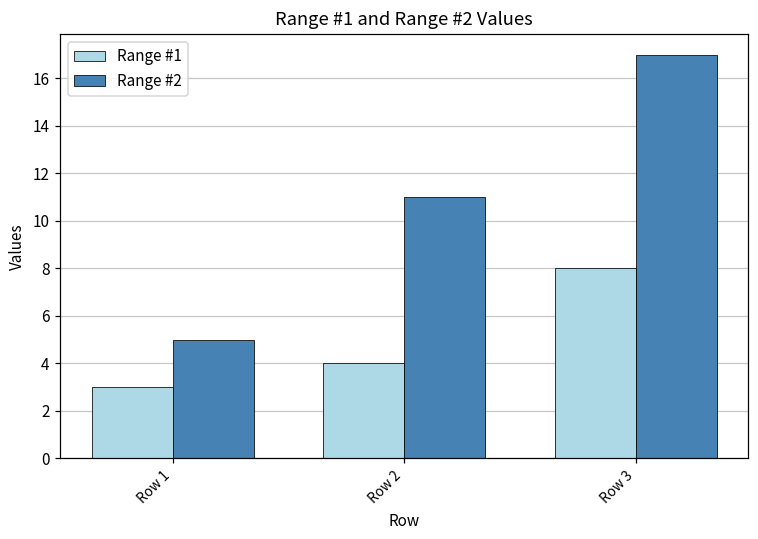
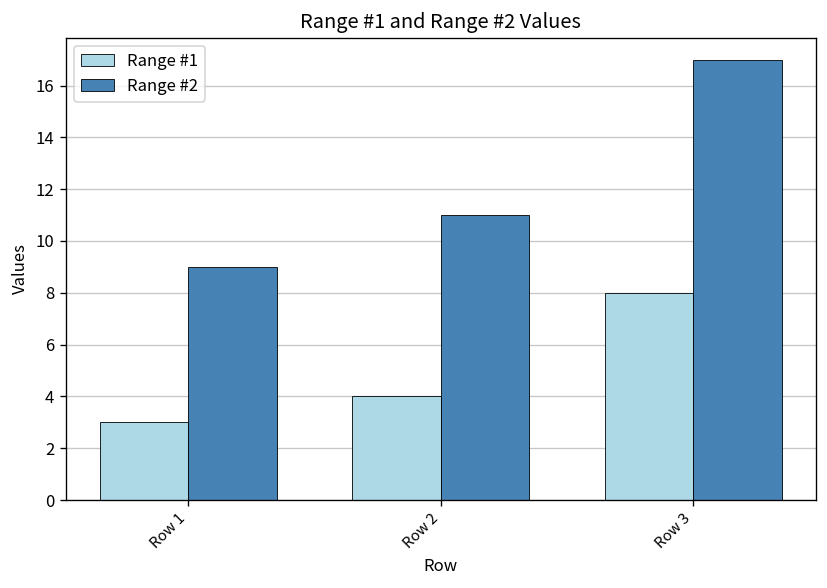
  {
    "Range #1": {
      "Row 1": 3,
      "Row 2": 4,
      "Row 3": 8
    },
    "Range #2": {
-     "Row 1": 5,
+     "Row 1": 9,
      "Row 2": 11,
      "Row 3": 17
    }
  }
